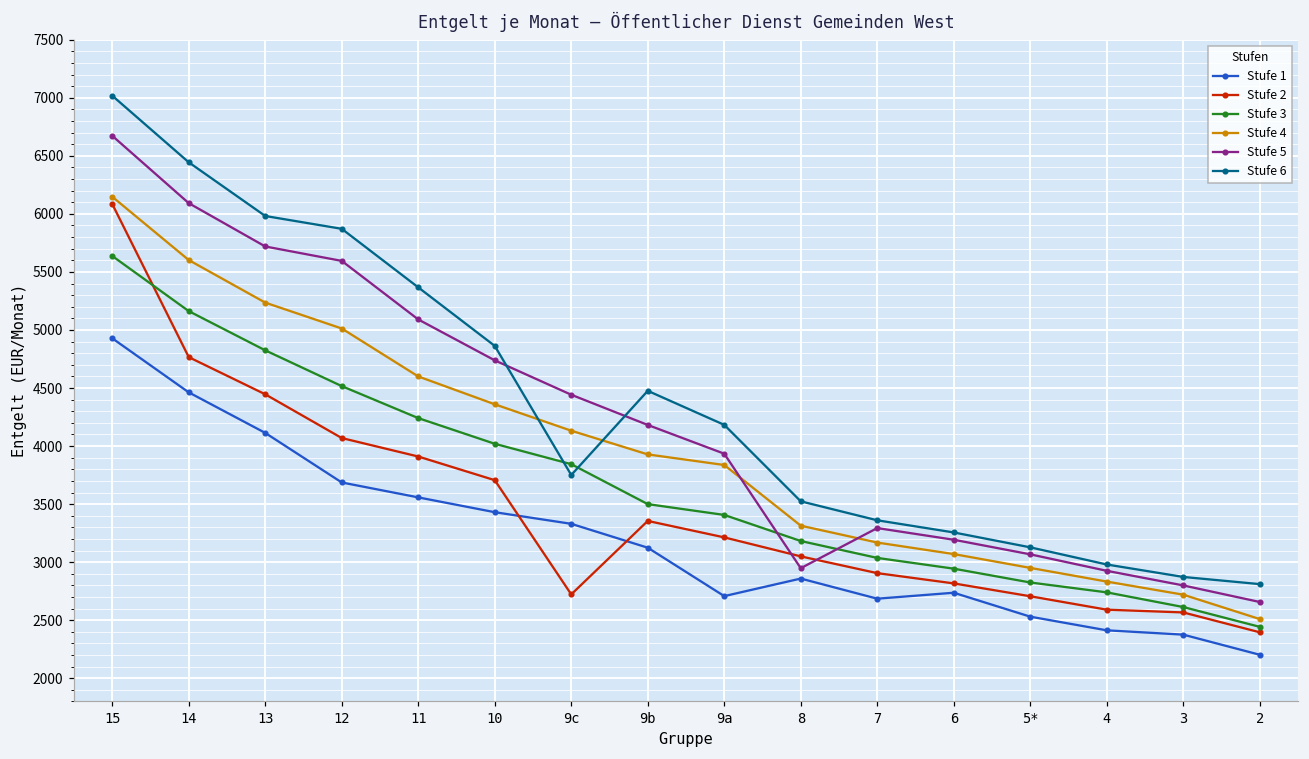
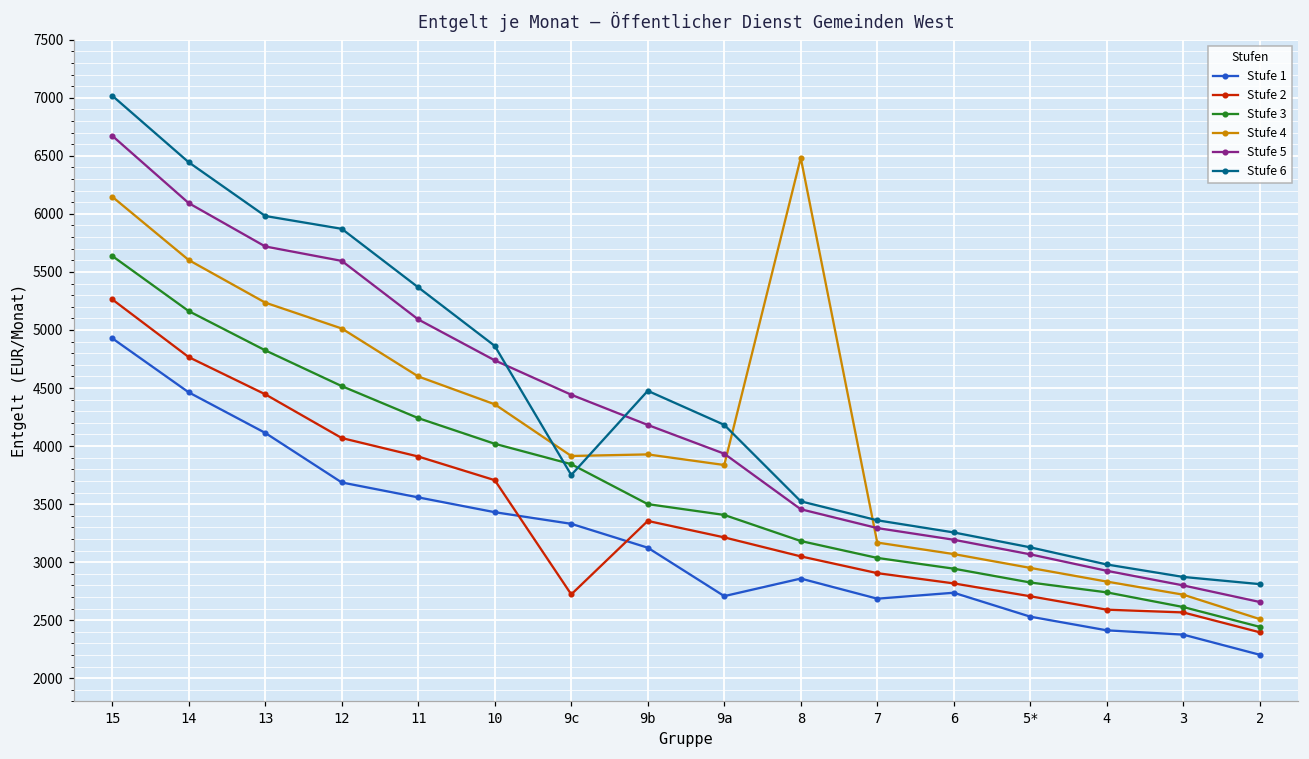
  {
    "Stufe 1": {
      "15": 4930,
      "14": 4460,
      "13": 4110,
      "12": 3690,
      "11": 3560,
      "10": 3430,
      "9c": 3330,
      "9b": 3120,
      "9a": 2710,
      "8": 2860,
      "7": 2690,
      "6": 2740,
      "5*": 2530,
      "4": 2410,
      "3": 2380,
      "2": 2200
    },
    "Stufe 2": {
-     "15": 6090,
+     "15": 5260,
      "14": 4770,
      "13": 4450,
      "12": 4070,
      "11": 3910,
      "10": 3710,
      "9c": 2720,
      "9b": 3360,
      "9a": 3210,
      "8": 3050,
      "7": 2910,
      "6": 2820,
      "5*": 2710,
      "4": 2590,
      "3": 2570,
      "2": 2400
    },
    "Stufe 3": {
      "15": 5640,
      "14": 5160,
      "13": 4820,
      "12": 4520,
      "11": 4240,
      "10": 4020,
      "9c": 3840,
      "9b": 3500,
      "9a": 3410,
      "8": 3180,
      "7": 3040,
      "6": 2940,
      "5*": 2830,
      "4": 2740,
      "3": 2610,
      "2": 2440
    },
    "Stufe 4": {
      "15": 6150,
      "14": 5600,
      "13": 5240,
      "12": 5010,
      "11": 4600,
      "10": 4360,
-     "9c": 4130,
+     "9c": 3910,
      "9b": 3930,
      "9a": 3840,
-     "8": 3310,
+     "8": 6480,
      "7": 3170,
      "6": 3070,
      "5*": 2950,
      "4": 2830,
      "3": 2720,
      "2": 2510
    },
    "Stufe 5": {
      "15": 6670,
      "14": 6090,
      "13": 5720,
      "12": 5600,
      "11": 5090,
      "10": 4740,
      "9c": 4440,
      "9b": 4180,
      "9a": 3930,
-     "8": 2950,
+     "8": 3460,
      "7": 3290,
      "6": 3190,
      "5*": 3070,
      "4": 2930,
      "3": 2800,
      "2": 2660
    },
    "Stufe 6": {
      "15": 7020,
      "14": 6440,
      "13": 5980,
      "12": 5870,
      "11": 5370,
      "10": 4860,
      "9c": 3750,
      "9b": 4480,
      "9a": 4180,
      "8": 3520,
      "7": 3360,
      "6": 3260,
      "5*": 3130,
      "4": 2980,
      "3": 2870,
      "2": 2810
    }
  }
